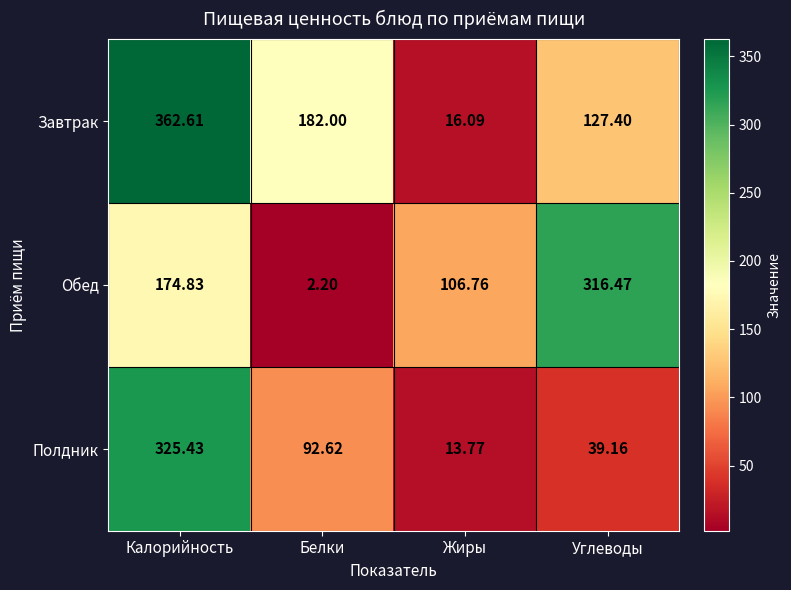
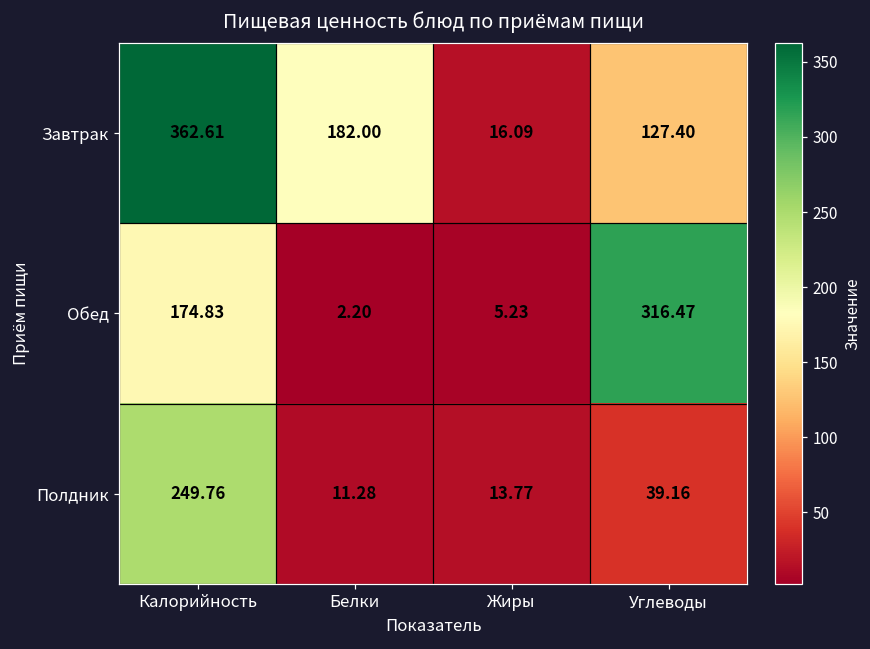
  {
    "Завтрак": {
      "Калорийность": 362.61,
      "Белки": 182.00,
      "Жиры": 16.09,
      "Углеводы": 127.40
    },
    "Обед": {
      "Калорийность": 174.83,
      "Белки": 2.20,
-     "Жиры": 106.76,
+     "Жиры": 5.23,
      "Углеводы": 316.47
    },
    "Полдник": {
-     "Калорийность": 325.43,
-     "Белки": 92.62,
+     "Калорийность": 249.76,
+     "Белки": 11.28,
      "Жиры": 13.77,
      "Углеводы": 39.16
    }
  }
